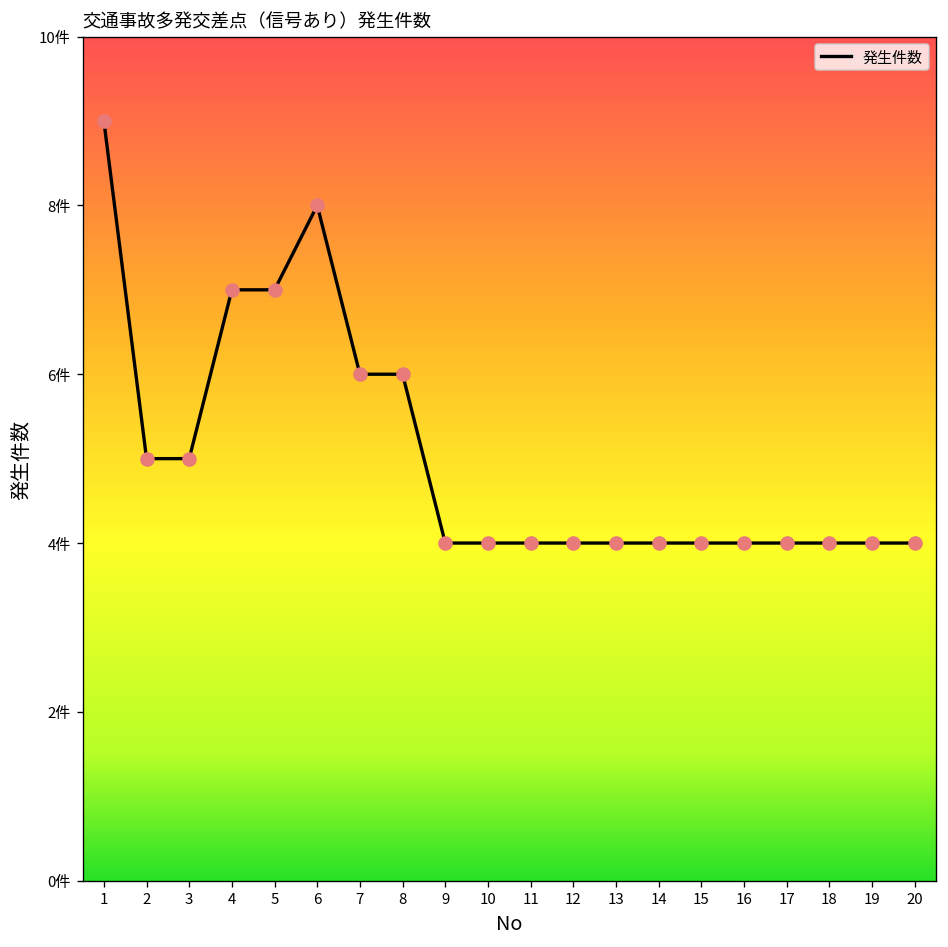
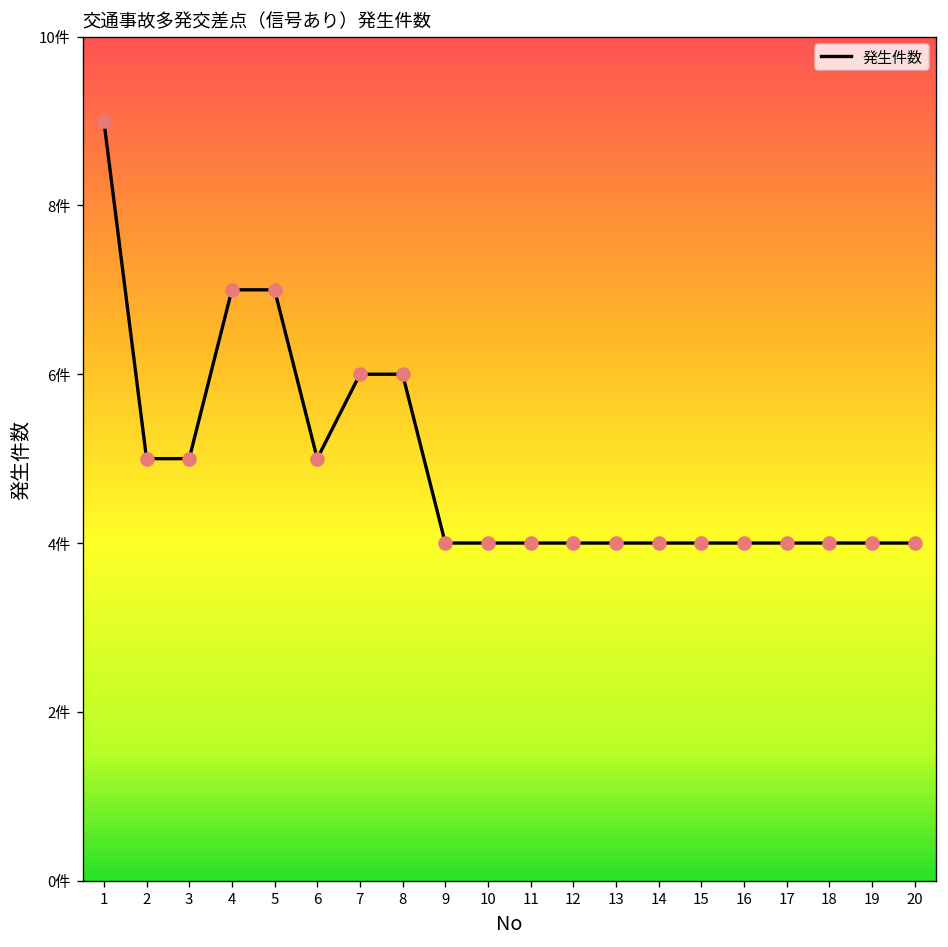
  {
    "1": "9件",
    "2": "5件",
    "3": "5件",
    "4": "7件",
    "5": "7件",
-   "6": "8件",
+   "6": "5件",
    "7": "6件",
    "8": "6件",
    "9": "4件",
    "10": "4件",
    "11": "4件",
    "12": "4件",
    "13": "4件",
    "14": "4件",
    "15": "4件",
    "16": "4件",
    "17": "4件",
    "18": "4件",
    "19": "4件",
    "20": "4件"
  }
